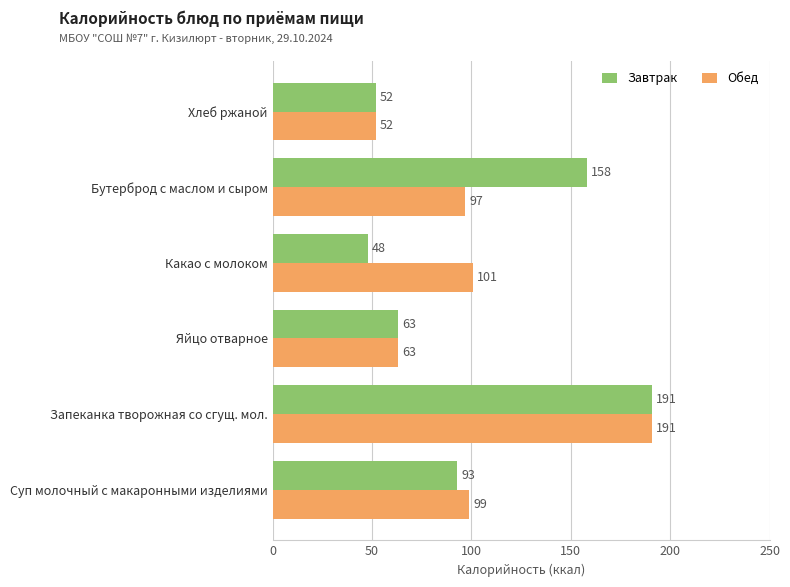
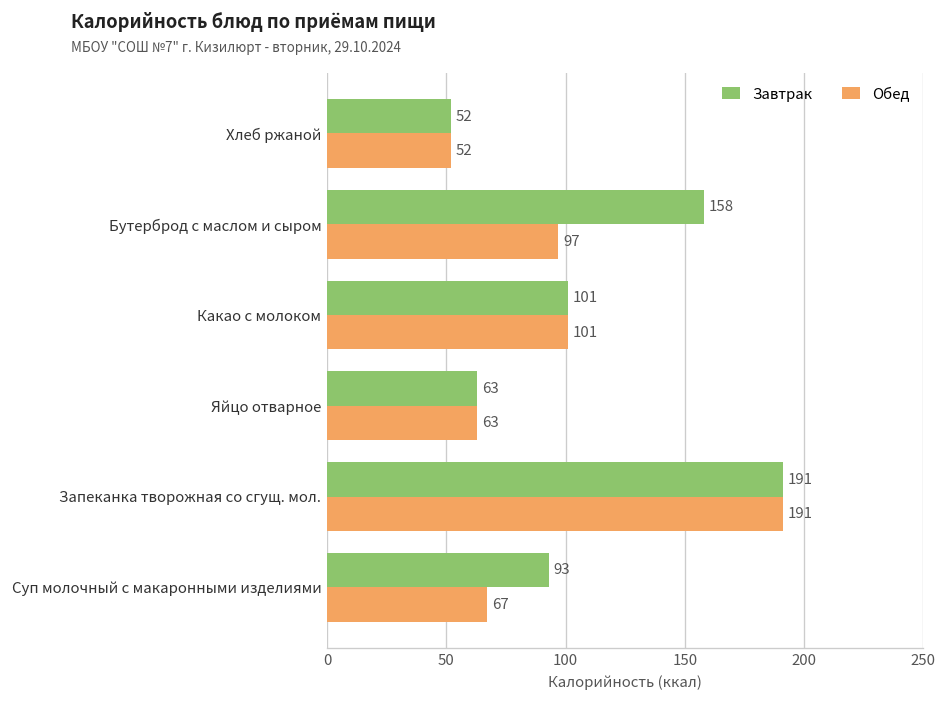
  {
    "Завтрак": {
      "Хлеб ржаной": 52,
      "Бутерброд с маслом и сыром": 158,
-     "Какао с молоком": 48,
+     "Какао с молоком": 101,
      "Яйцо отварное": 63,
      "Запеканка творожная со сгущ. мол.": 191,
      "Суп молочный с макаронными изделиями": 93
    },
    "Обед": {
      "Хлеб ржаной": 52,
      "Бутерброд с маслом и сыром": 97,
      "Какао с молоком": 101,
      "Яйцо отварное": 63,
      "Запеканка творожная со сгущ. мол.": 191,
-     "Суп молочный с макаронными изделиями": 99
+     "Суп молочный с макаронными изделиями": 67
    }
  }
